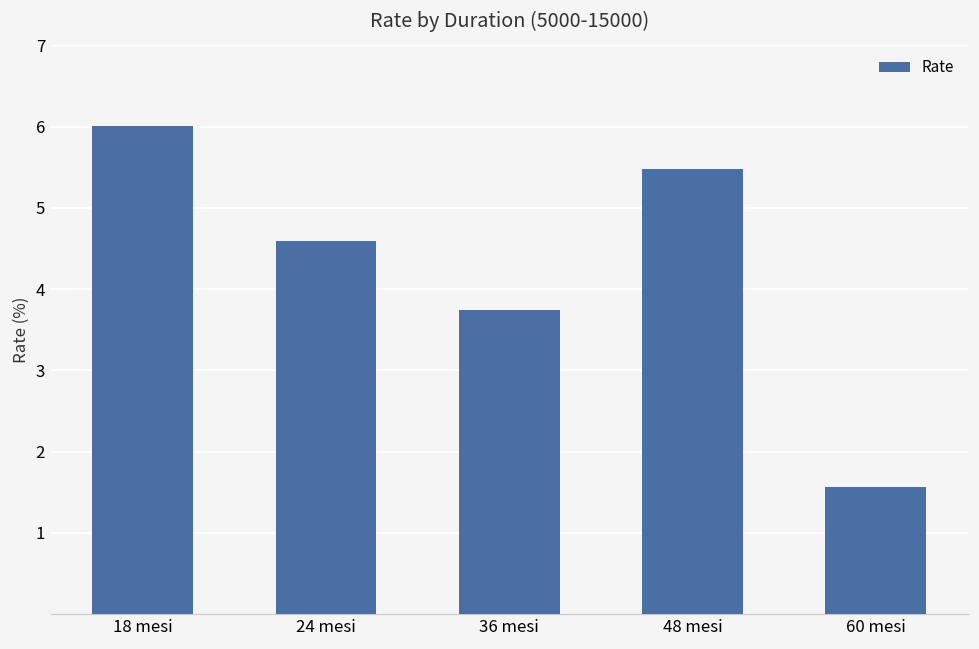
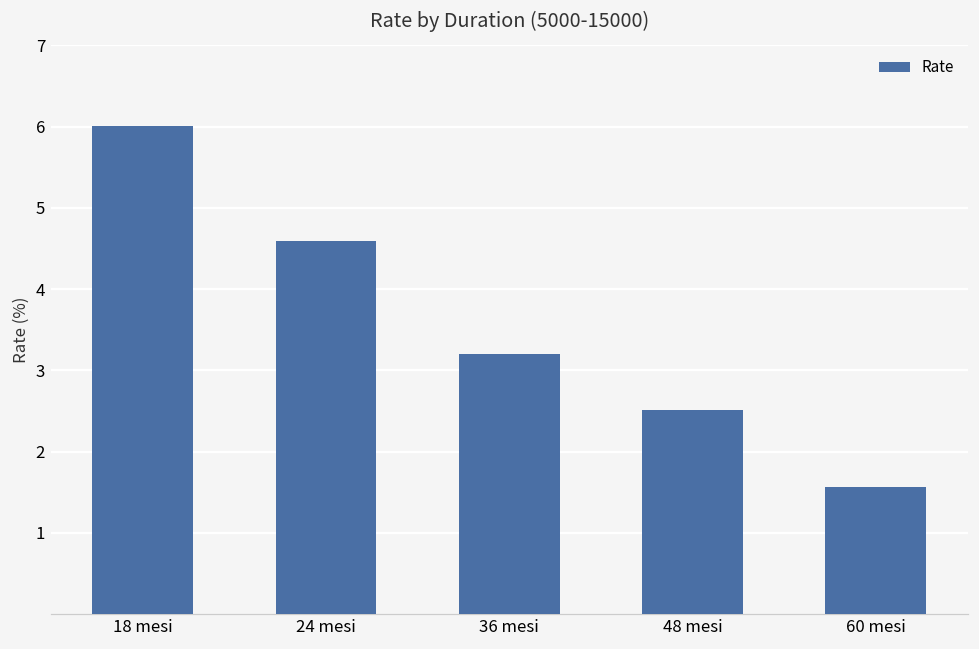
  {
    "18 mesi": 6.0,
    "24 mesi": 4.6,
-   "36 mesi": 3.7,
-   "48 mesi": 5.5,
+   "36 mesi": 3.2,
+   "48 mesi": 2.5,
    "60 mesi": 1.6
  }
